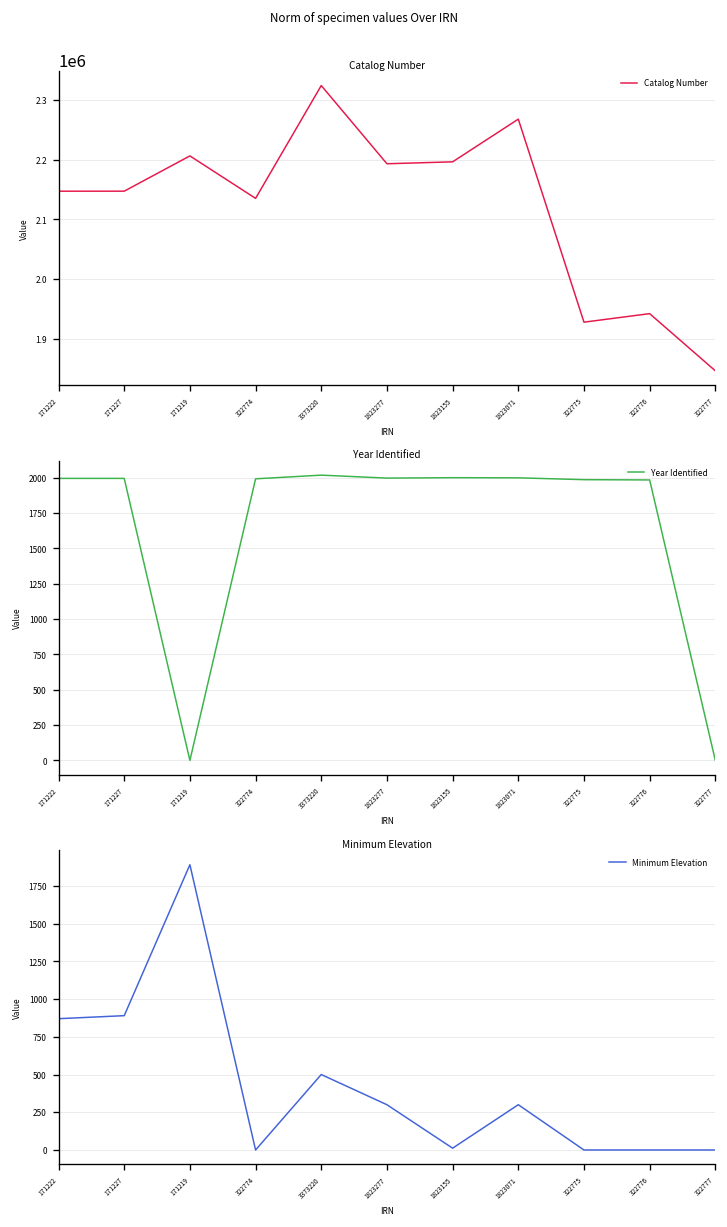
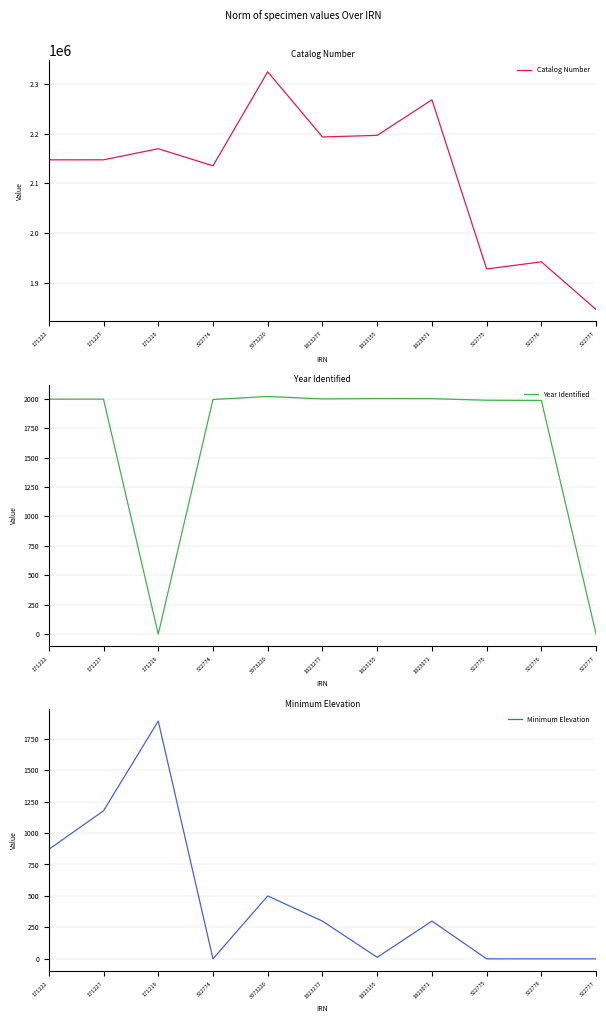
  {
    "Catalog Number": {
      "171222": 2150000,
      "171227": 2150000,
-     "171219": 2210000,
+     "171219": 2170000,
      "322774": 2140000,
      "3373220": 2320000,
      "1823277": 2190000,
      "1823155": 2200000,
      "1823071": 2270000,
      "322775": 1930000,
      "322776": 1940000,
      "322777": 1850000
    },
    "Year Identified": {
      "171222": 2000,
      "171227": 2000,
      "171219": 0,
      "322774": 1990,
      "3373220": 2020,
      "1823277": 2000,
      "1823155": 2000,
      "1823071": 2000,
      "322775": 1990,
      "322776": 1990,
      "322777": 0
    },
    "Minimum Elevation": {
      "171222": 870,
-     "171227": 890,
+     "171227": 1180,
      "171219": 1890,
      "322774": 0,
      "3373220": 500,
      "1823277": 300,
      "1823155": 10,
      "1823071": 300,
      "322775": 0,
      "322776": 0,
      "322777": 0
    }
  }
